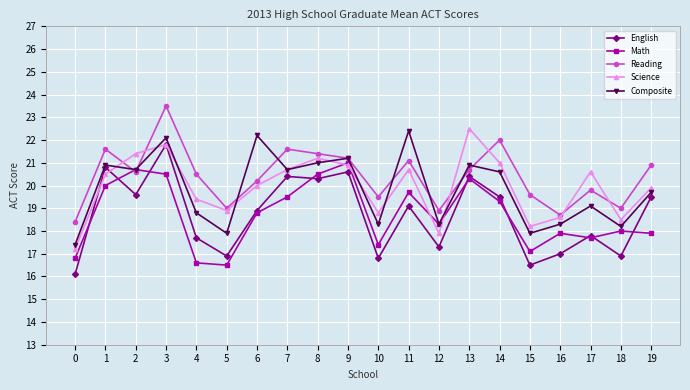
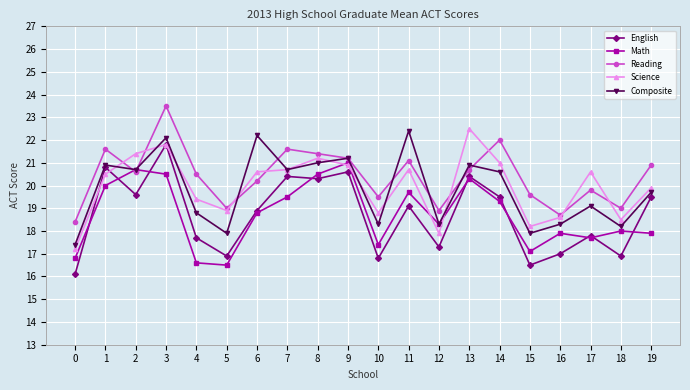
  {
    "Reading": {
      "0": 18.4,
      "1": 21.6,
      "3": 23.5,
      "4": 20.5,
      "6": 20.2,
      "7": 21.6,
      "8": 21.4,
      "10": 19.5,
      "11": 21.1,
      "12": 18.9,
      "13": 20.7,
      "14": 22.0,
      "15": 19.6,
      "17": 19.8,
      "18": 19.0,
      "19": 20.9
    },
    "Science": {
      "0": 17.2,
      "1": 20.5,
      "2": 21.4,
      "4": 19.4,
-     "6": 20.0,
+     "6": 20.6,
      "8": 21.2,
      "10": 18.8,
      "11": 20.7,
      "12": 17.9,
      "13": 22.5,
      "14": 21.0,
      "15": 18.2,
      "17": 20.6,
      "18": 18.5,
      "19": 19.9
    },
    "Composite": {
      "0": 17.4,
      "3": 22.1,
      "4": 18.8,
      "5": 17.9,
      "6": 22.2,
      "8": 21.0,
      "10": 18.3,
      "11": 22.4,
      "13": 20.9,
      "14": 20.6,
      "15": 17.9,
      "16": 18.3,
      "17": 19.1,
      "18": 18.2,
      "19": 19.7
    }
  }
